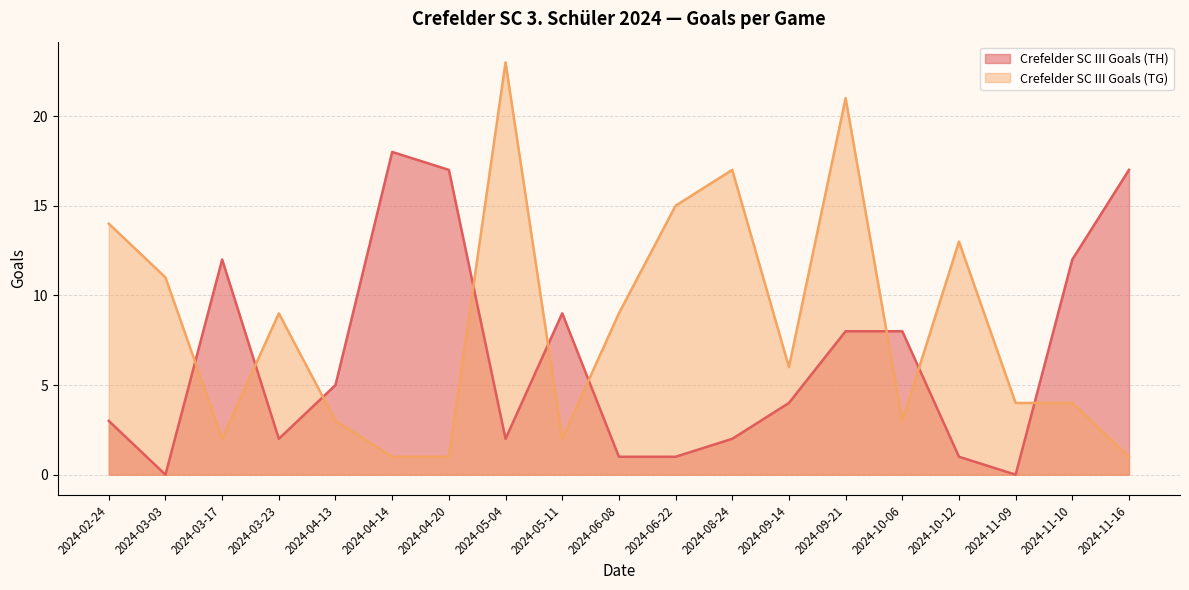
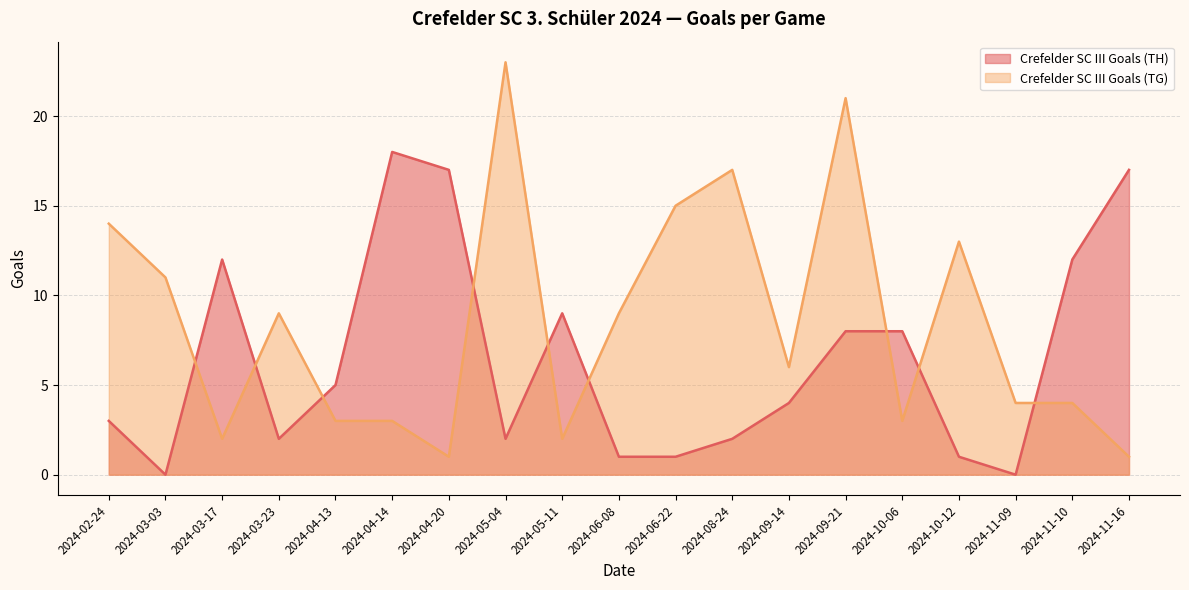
  {
    "Crefelder SC III Goals (TH)": {
      "2024-02-24": 3,
      "2024-03-03": 0,
      "2024-03-17": 12,
      "2024-03-23": 2,
      "2024-04-13": 5,
      "2024-04-14": 18,
      "2024-04-20": 17,
      "2024-05-04": 2,
      "2024-05-11": 9,
      "2024-06-08": 1,
      "2024-06-22": 1,
      "2024-08-24": 2,
      "2024-09-14": 4,
      "2024-09-21": 8,
      "2024-10-06": 8,
      "2024-10-12": 1,
      "2024-11-09": 0,
      "2024-11-10": 12,
      "2024-11-16": 17
    },
    "Crefelder SC III Goals (TG)": {
      "2024-02-24": 14,
      "2024-03-03": 11,
      "2024-03-17": 2,
      "2024-03-23": 9,
      "2024-04-13": 3,
-     "2024-04-14": 1,
+     "2024-04-14": 3,
      "2024-04-20": 1,
      "2024-05-04": 23,
      "2024-05-11": 2,
      "2024-06-08": 9,
      "2024-06-22": 15,
      "2024-08-24": 17,
      "2024-09-14": 6,
      "2024-09-21": 21,
      "2024-10-06": 3,
      "2024-10-12": 13,
      "2024-11-09": 4,
      "2024-11-10": 4,
      "2024-11-16": 1
    }
  }
